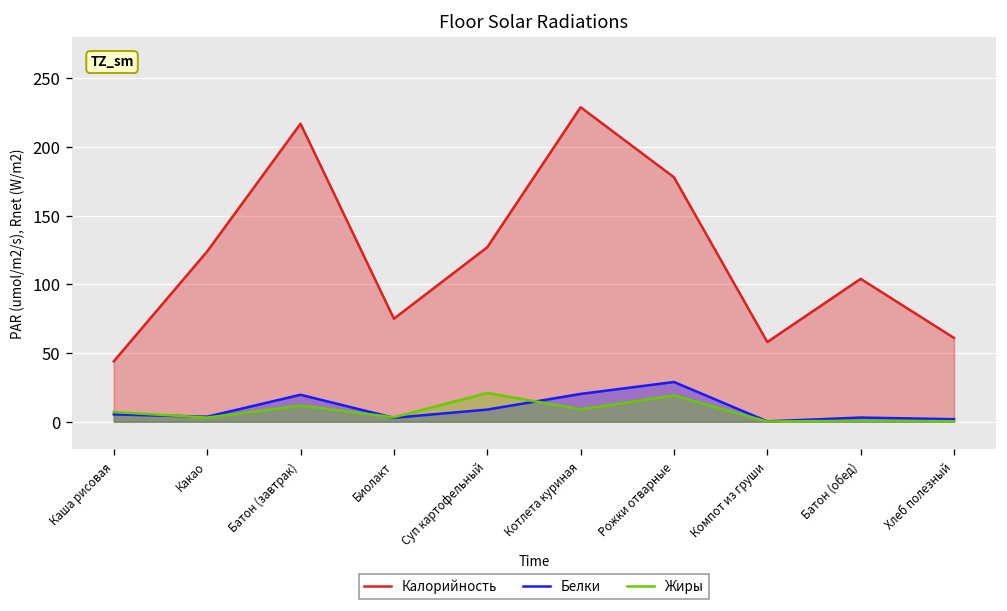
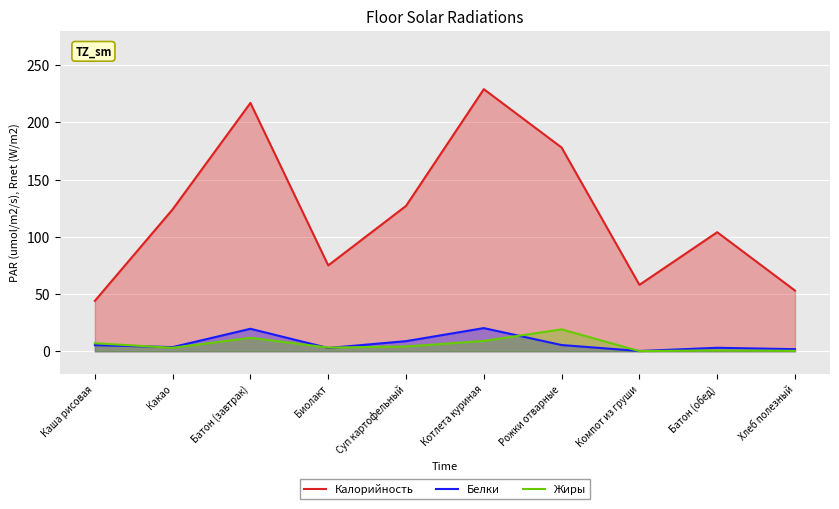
  {
    "Калорийность": {
      "Каша рисовая": 44,
      "Какао": 124,
      "Батон (завтрак)": 217,
      "Биолакт": 75,
      "Суп картофельный": 127,
      "Котлета куриная": 229,
      "Рожки отварные": 178,
      "Компот из груши": 58,
      "Батон (обед)": 104,
-     "Хлеб полезный": 61
+     "Хлеб полезный": 53
    },
    "Белки": {
      "Батон (завтрак)": 20,
      "Суп картофельный": 9,
      "Котлета куриная": 20,
-     "Рожки отварные": 29,
+     "Рожки отварные": 5,
      "Батон (обед)": 3
    },
    "Жиры": {
      "Батон (завтрак)": 12,
-     "Суп картофельный": 21,
+     "Суп картофельный": 4,
      "Котлета куриная": 9,
      "Рожки отварные": 19,
      "Батон (обед)": 1
    }
  }
